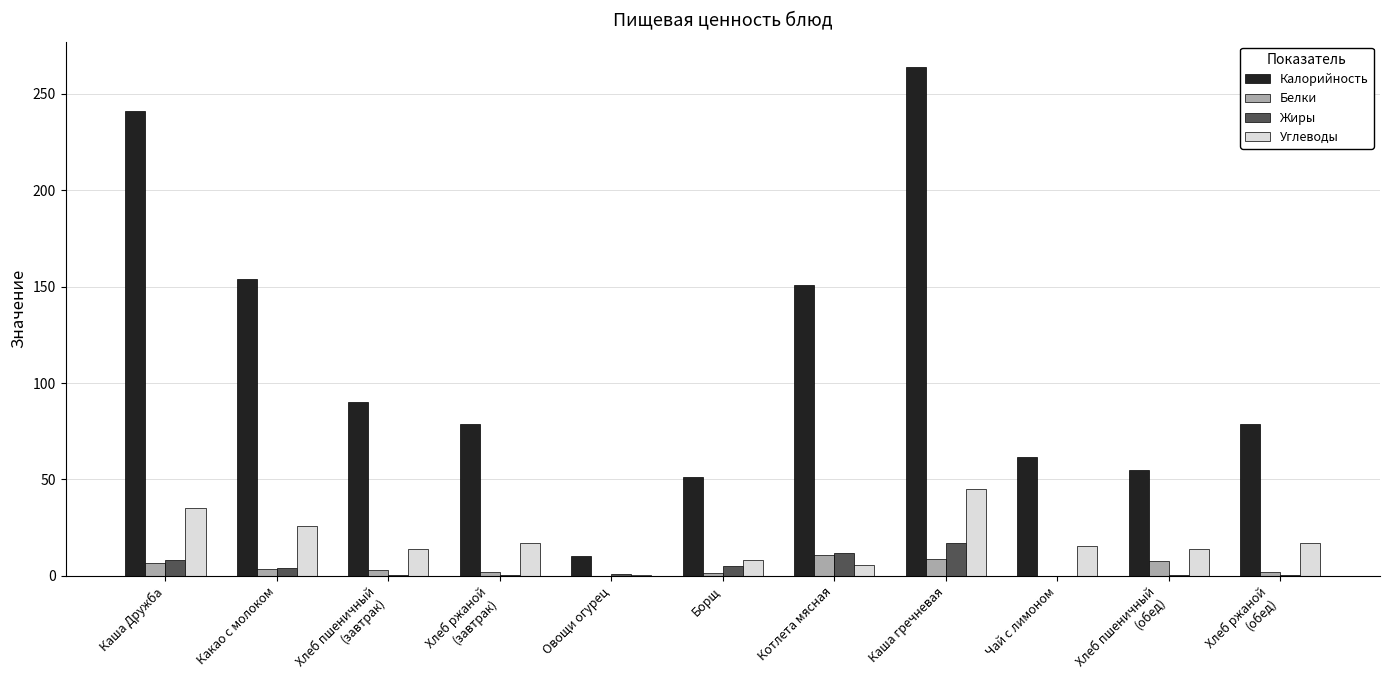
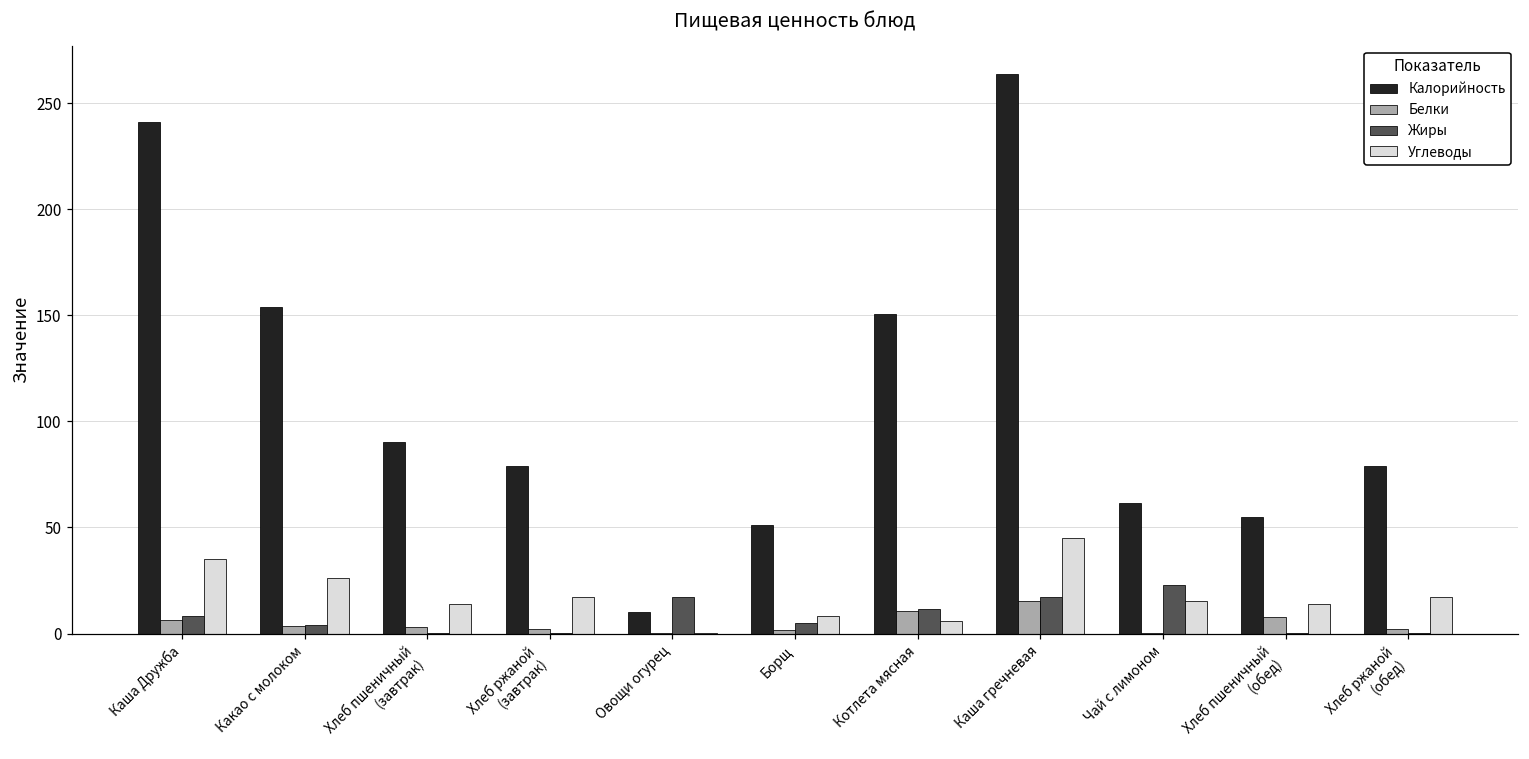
  {
    "Калорийность": {
      "Каша Дружба": 241,
      "Какао с молоком": 154,
      "Хлеб пшеничный (завтрак)": 90,
      "Хлеб ржаной (завтрак)": 79,
      "Овощи огурец": 10,
      "Борщ": 51,
      "Котлета мясная": 151,
      "Каша гречневая": 264,
      "Чай с лимоном": 62,
      "Хлеб пшеничный (обед)": 55,
      "Хлеб ржаной (обед)": 79
    },
    "Белки": {
      "Каша Дружба": 7,
      "Какао с молоком": 4,
      "Хлеб пшеничный (завтрак)": 3,
      "Хлеб ржаной (завтрак)": 2,
      "Борщ": 2,
      "Котлета мясная": 11,
-     "Каша гречневая": 9,
+     "Каша гречневая": 15,
      "Хлеб пшеничный (обед)": 8,
      "Хлеб ржаной (обед)": 2
    },
    "Жиры": {
      "Каша Дружба": 8,
      "Какао с молоком": 4,
-     "Овощи огурец": 1,
+     "Овощи огурец": 17,
      "Борщ": 5,
      "Котлета мясная": 12,
      "Каша гречневая": 17,
-     "Чай с лимоном": 0
+     "Чай с лимоном": 23
    },
    "Углеводы": {
      "Каша Дружба": 35,
      "Какао с молоком": 26,
      "Хлеб пшеничный (завтрак)": 14,
      "Хлеб ржаной (завтрак)": 17,
      "Борщ": 8,
      "Котлета мясная": 6,
      "Каша гречневая": 45,
      "Чай с лимоном": 15,
      "Хлеб пшеничный (обед)": 14,
      "Хлеб ржаной (обед)": 17
    }
  }
